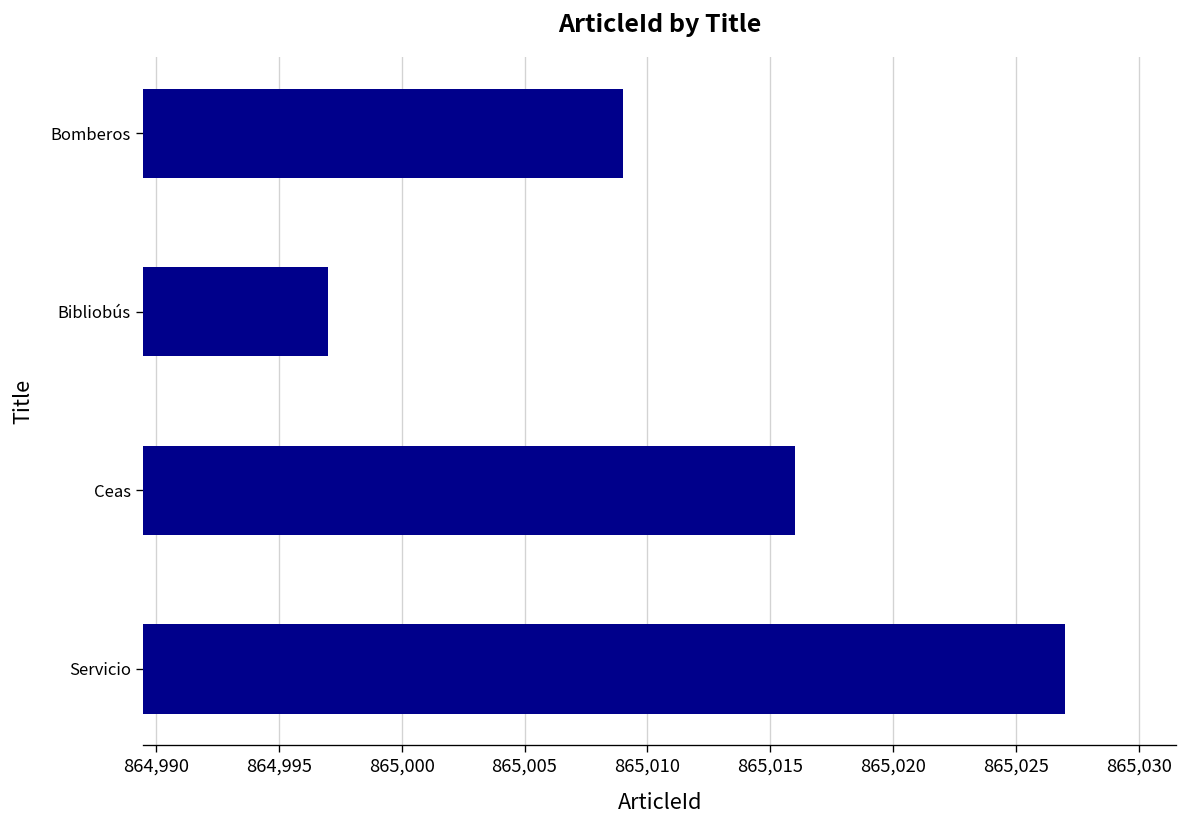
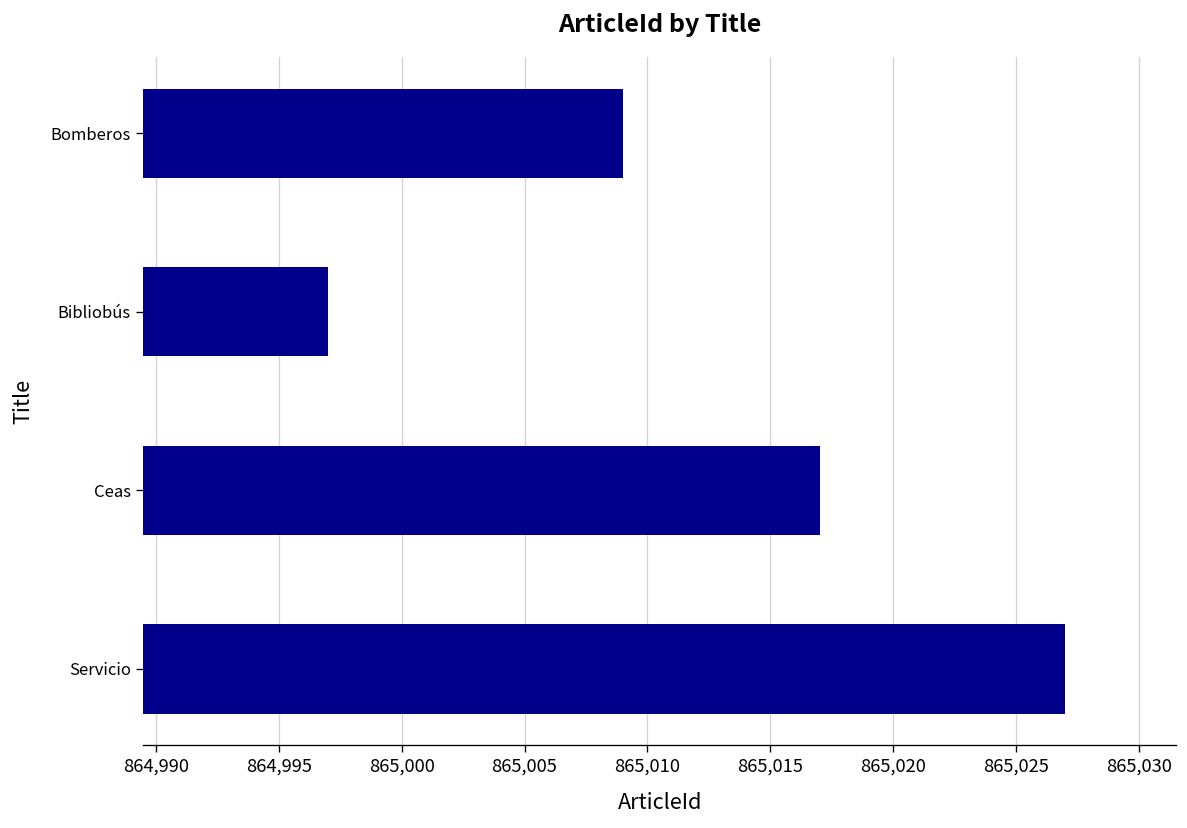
  {
    "Bomberos": "865,009",
    "Bibliobús": "864,997",
-   "Ceas": "865,016",
+   "Ceas": "865,017",
    "Servicio": "865,027"
  }
